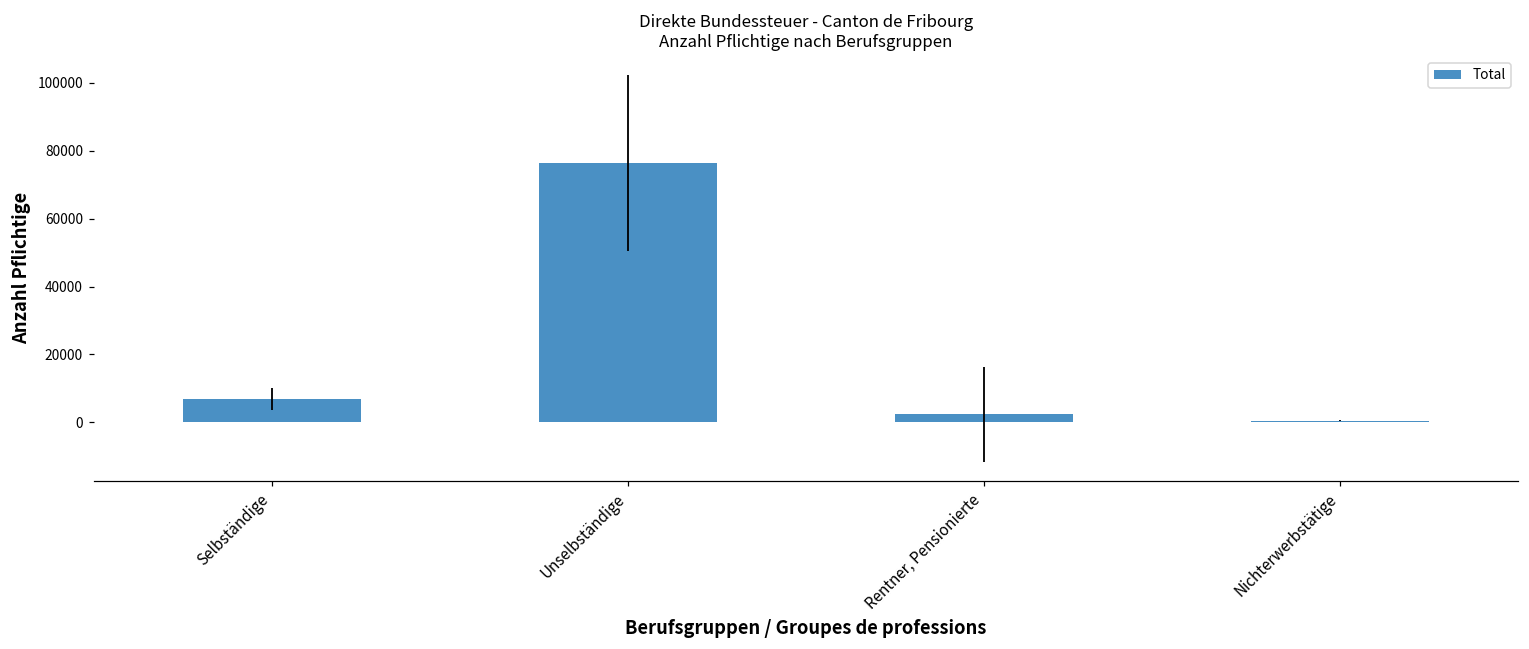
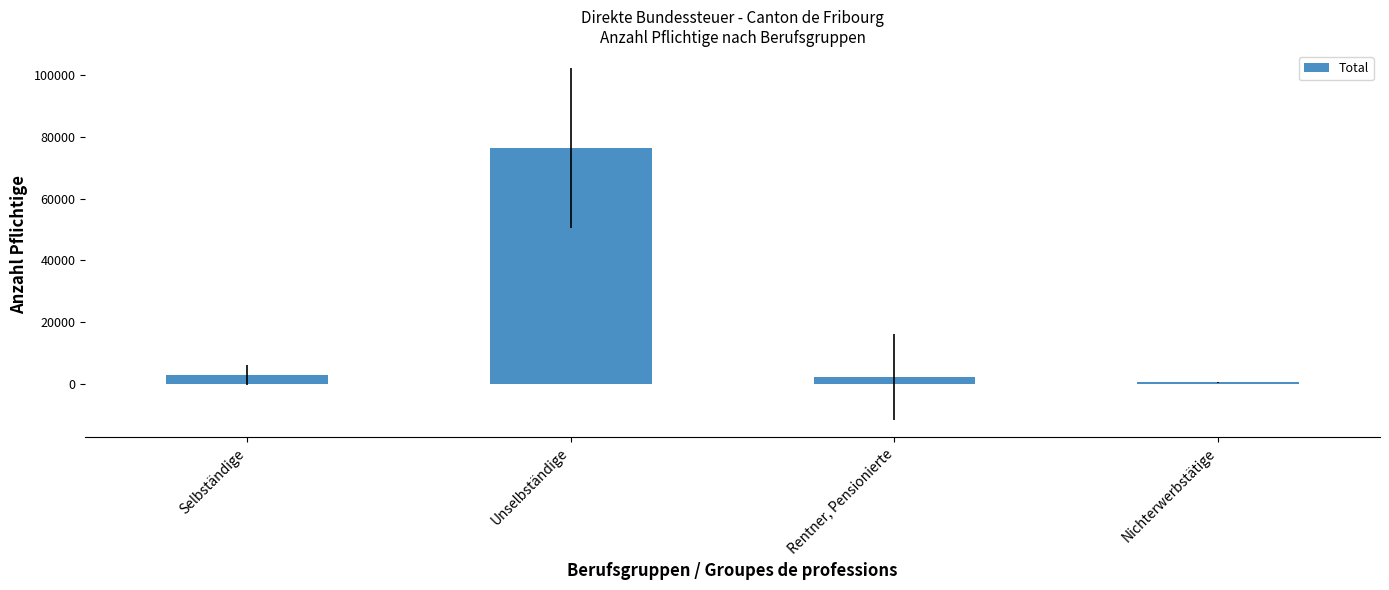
  {
-   "Selbständige": 7000,
+   "Selbständige": 3000,
    "Unselbständige": 76000,
    "Rentner, Pensionierte": 2000
  }
